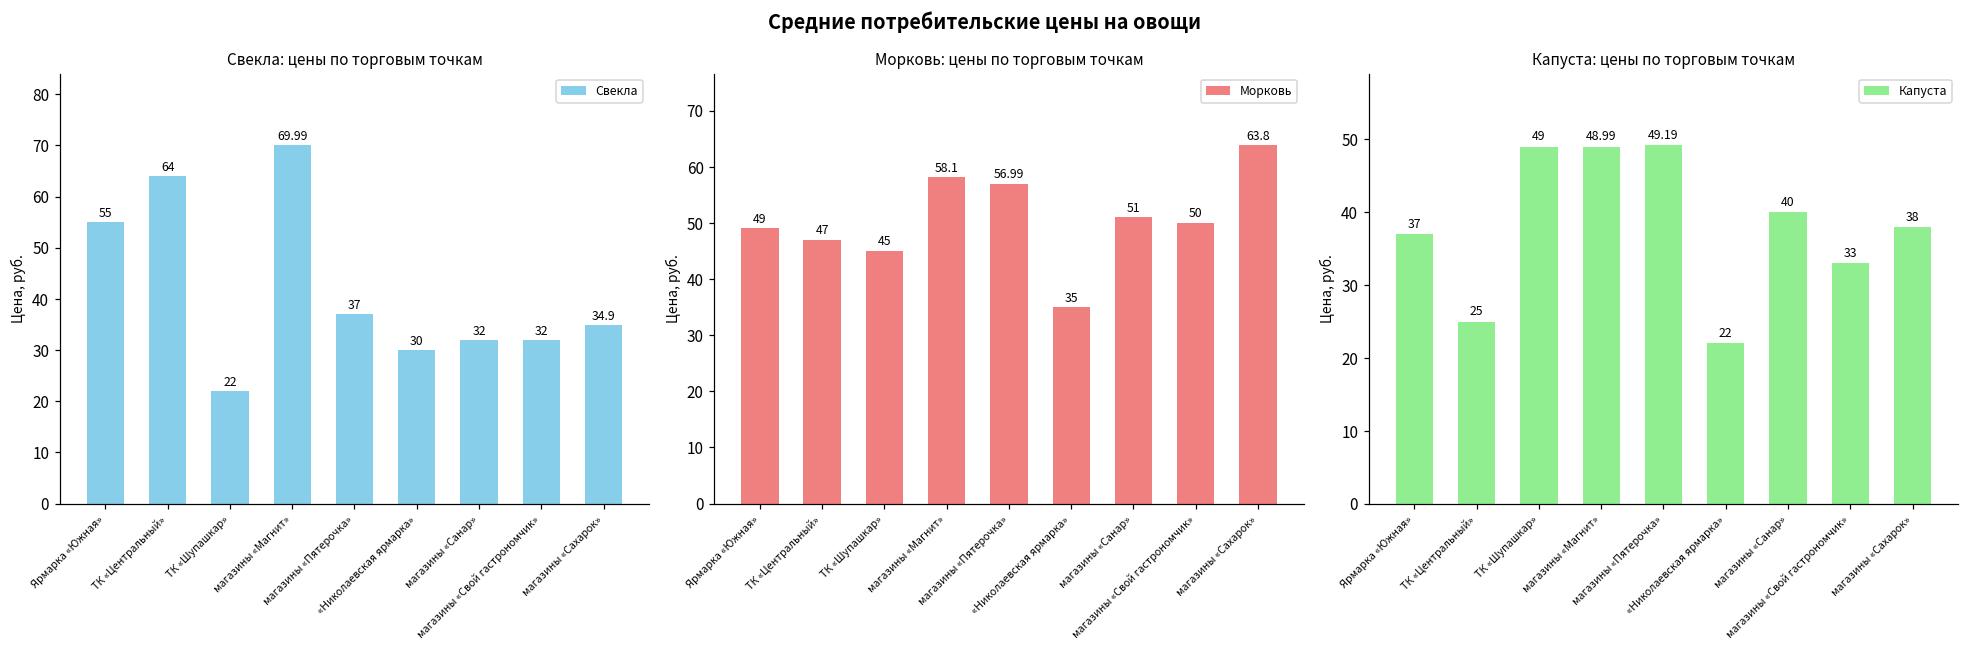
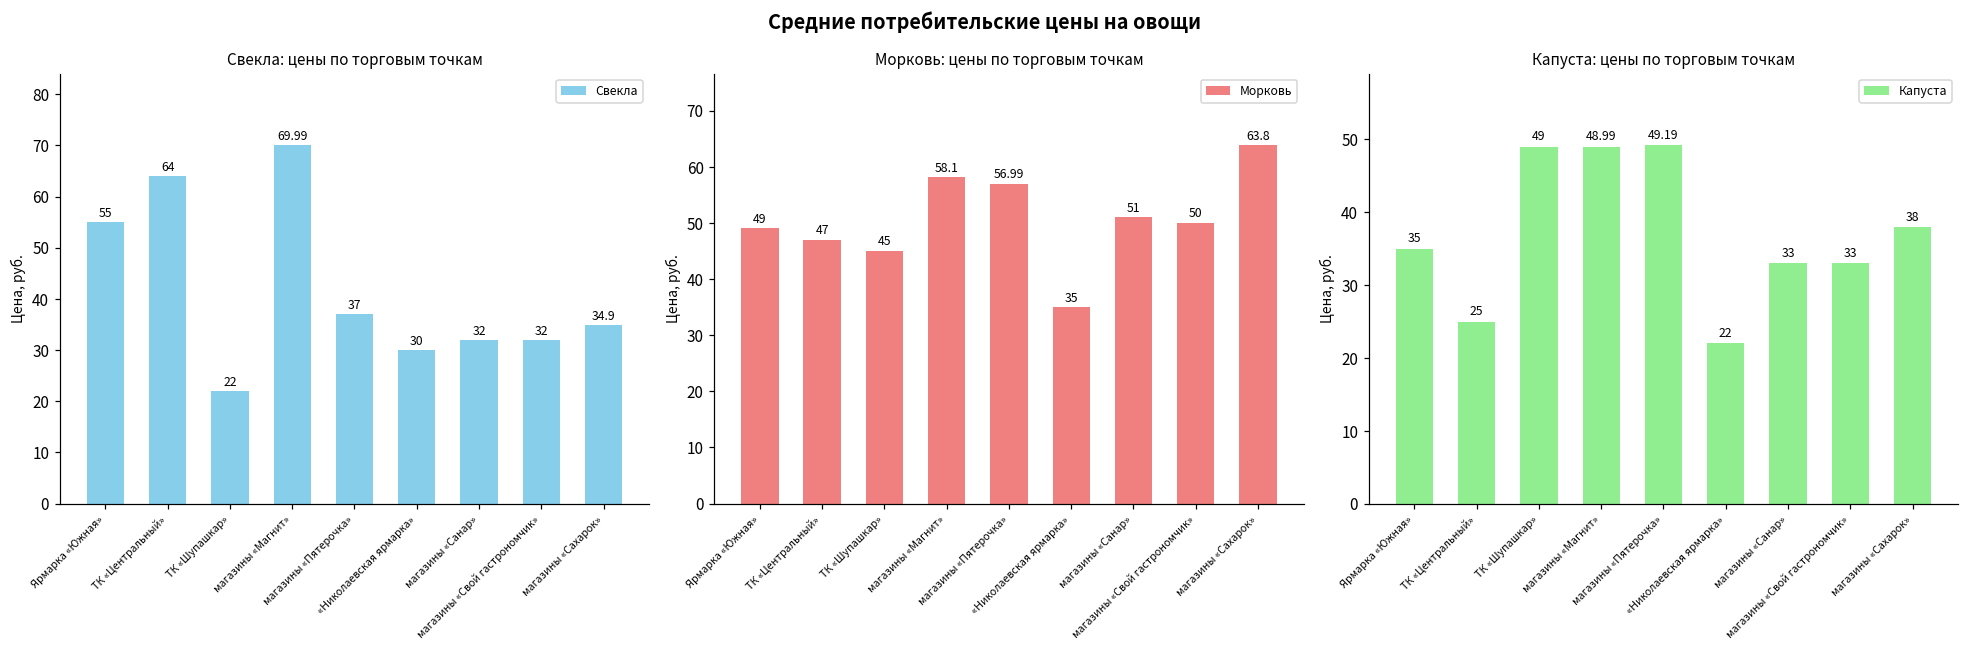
  {
    "Свекла: цены по торговым точкам": {
      "Ярмарка «Южная»": 55,
      "ТК «Центральный»": 64,
      "ТК «Шупашкар»": 22,
      "магазины «Магнит»": 69.99,
      "магазины «Пятерочка»": 37,
      "«Николаевская ярмарка»": 30,
      "магазины «Санар»": 32,
      "магазины «Свой гастрономчик»": 32,
      "магазины «Сахарок»": 34.9
    },
    "Морковь: цены по торговым точкам": {
      "Ярмарка «Южная»": 49,
      "ТК «Центральный»": 47,
      "ТК «Шупашкар»": 45,
      "магазины «Магнит»": 58.1,
      "магазины «Пятерочка»": 56.99,
      "«Николаевская ярмарка»": 35,
      "магазины «Санар»": 51,
      "магазины «Свой гастрономчик»": 50,
      "магазины «Сахарок»": 63.8
    },
    "Капуста: цены по торговым точкам": {
-     "Ярмарка «Южная»": 37,
+     "Ярмарка «Южная»": 35,
      "ТК «Центральный»": 25,
      "ТК «Шупашкар»": 49,
      "магазины «Магнит»": 48.99,
      "магазины «Пятерочка»": 49.19,
      "«Николаевская ярмарка»": 22,
-     "магазины «Санар»": 40,
+     "магазины «Санар»": 33,
      "магазины «Свой гастрономчик»": 33,
      "магазины «Сахарок»": 38
    }
  }
